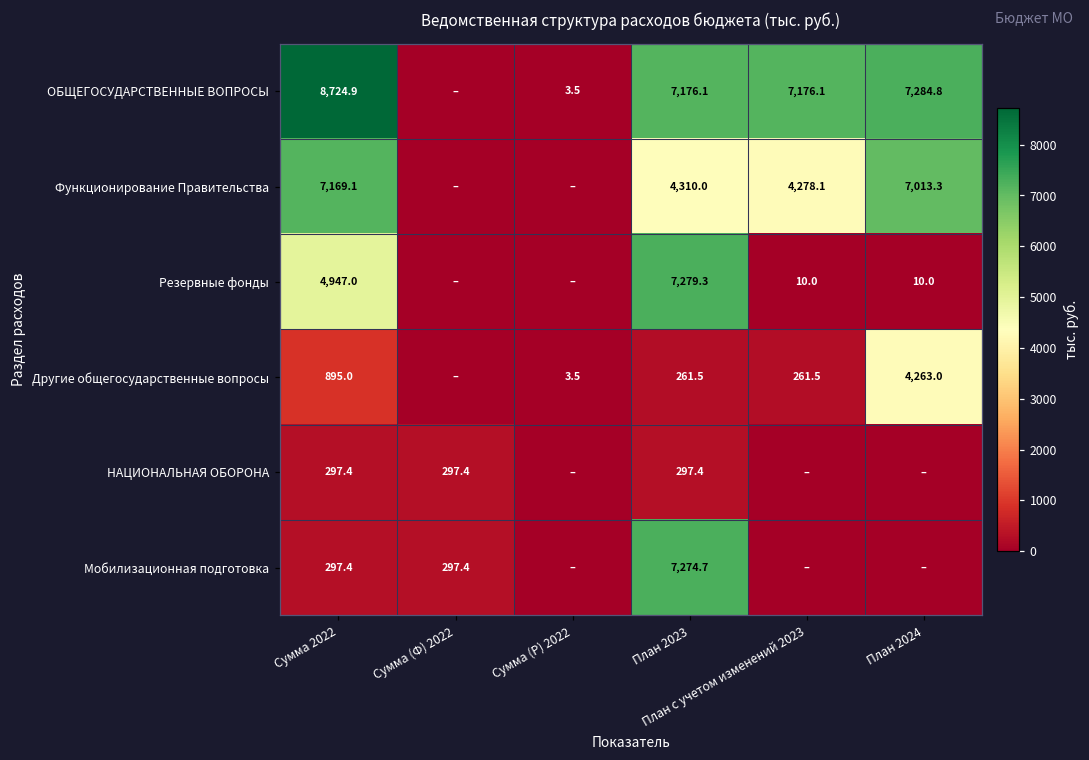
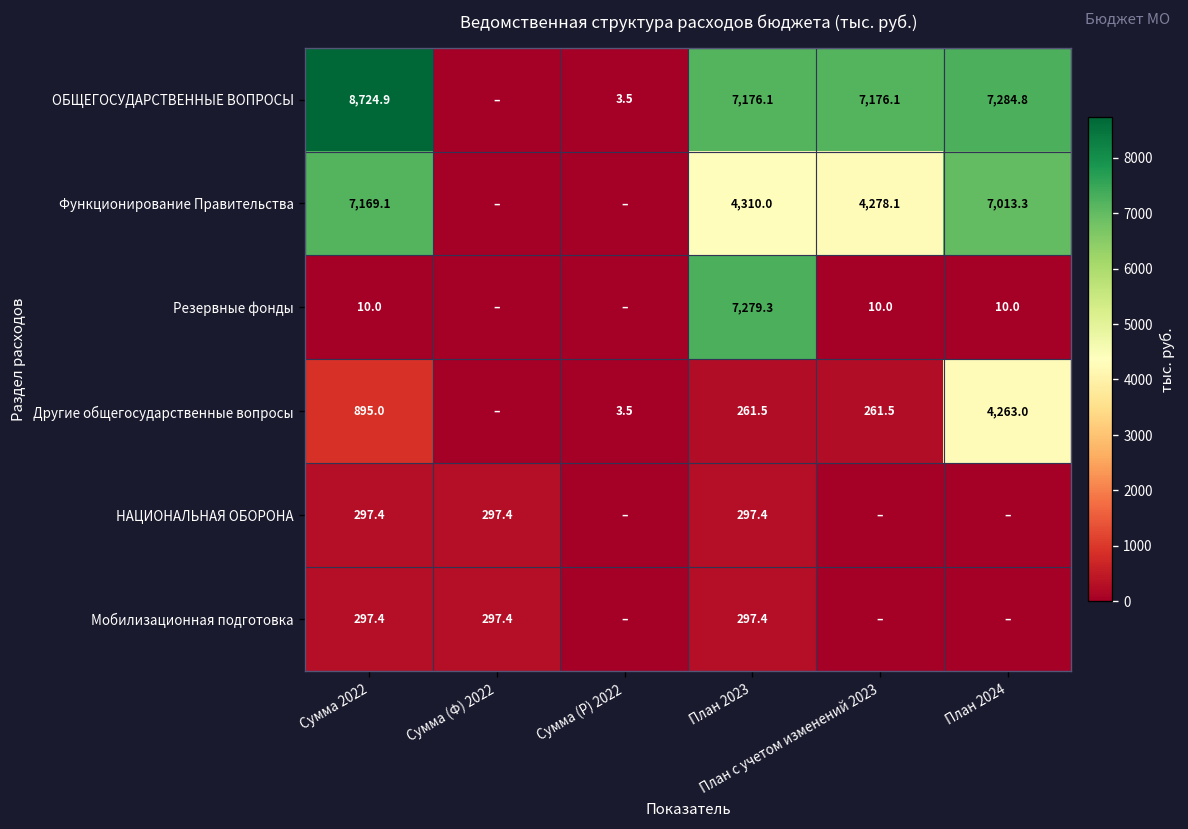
  {
    "ОБЩЕГОСУДАРСТВЕННЫЕ ВОПРОСЫ": {
      "Сумма 2022": "8,724.9",
      "Сумма (Р) 2022": "3.5",
      "План 2023": "7,176.1",
      "План с учетом изменений 2023": "7,176.1",
      "План 2024": "7,284.8"
    },
    "Функционирование Правительства": {
      "Сумма 2022": "7,169.1",
      "План 2023": "4,310.0",
      "План с учетом изменений 2023": "4,278.1",
      "План 2024": "7,013.3"
    },
    "Резервные фонды": {
-     "Сумма 2022": "4,947.0",
+     "Сумма 2022": "10.0",
      "План 2023": "7,279.3",
      "План с учетом изменений 2023": "10.0",
      "План 2024": "10.0"
    },
    "Другие общегосударственные вопросы": {
      "Сумма 2022": "895.0",
      "Сумма (Р) 2022": "3.5",
      "План 2023": "261.5",
      "План с учетом изменений 2023": "261.5",
      "План 2024": "4,263.0"
    },
    "НАЦИОНАЛЬНАЯ ОБОРОНА": {
      "Сумма 2022": "297.4",
      "Сумма (Ф) 2022": "297.4",
      "План 2023": "297.4"
    },
    "Мобилизационная подготовка": {
      "Сумма 2022": "297.4",
      "Сумма (Ф) 2022": "297.4",
-     "План 2023": "7,274.7"
+     "План 2023": "297.4"
    }
  }
